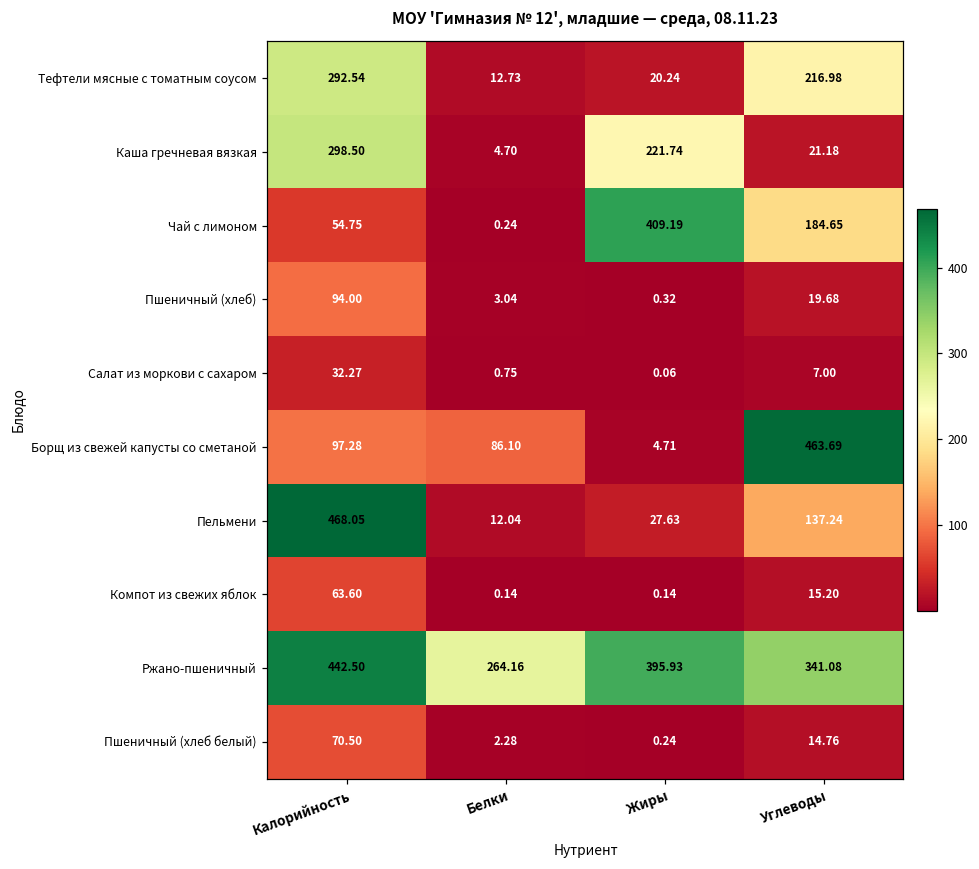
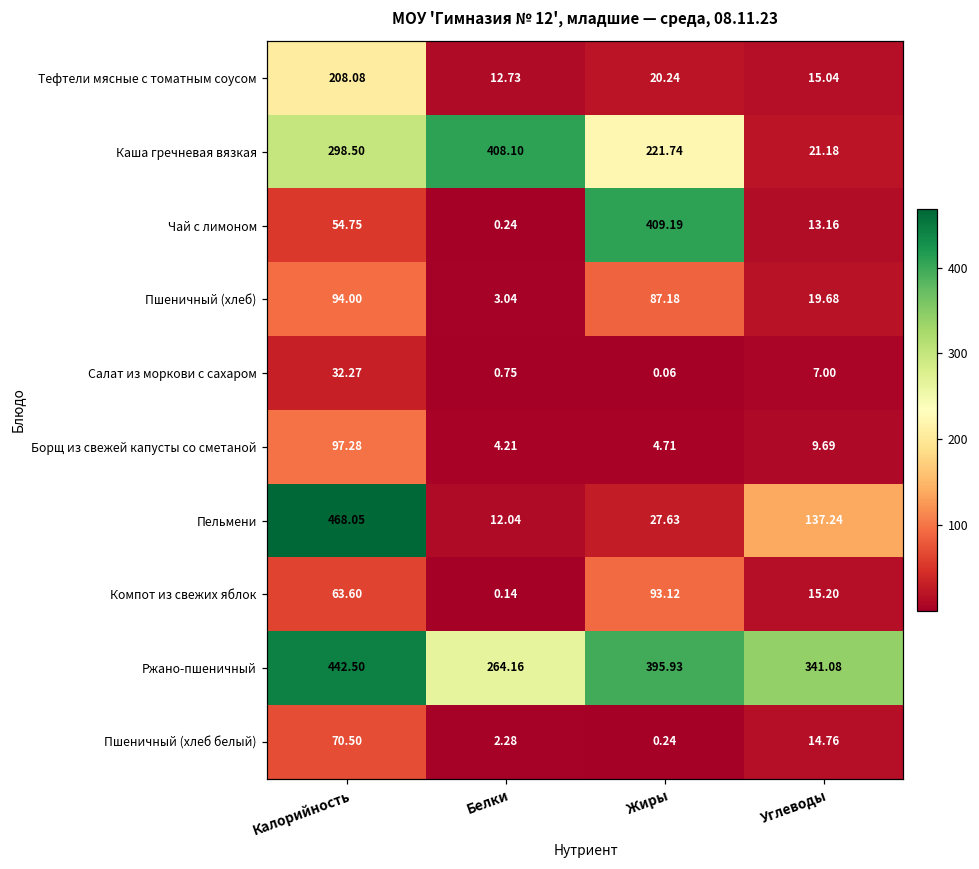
  {
    "Тефтели мясные с томатным соусом": {
-     "Калорийность": 292.54,
+     "Калорийность": 208.08,
      "Белки": 12.73,
      "Жиры": 20.24,
-     "Углеводы": 216.98
+     "Углеводы": 15.04
    },
    "Каша гречневая вязкая": {
      "Калорийность": 298.50,
-     "Белки": 4.70,
+     "Белки": 408.10,
      "Жиры": 221.74,
      "Углеводы": 21.18
    },
    "Чай с лимоном": {
      "Калорийность": 54.75,
      "Белки": 0.24,
      "Жиры": 409.19,
-     "Углеводы": 184.65
+     "Углеводы": 13.16
    },
    "Пшеничный (хлеб)": {
      "Калорийность": 94.00,
      "Белки": 3.04,
-     "Жиры": 0.32,
+     "Жиры": 87.18,
      "Углеводы": 19.68
    },
    "Салат из моркови с сахаром": {
      "Калорийность": 32.27,
      "Белки": 0.75,
      "Жиры": 0.06,
      "Углеводы": 7.00
    },
    "Борщ из свежей капусты со сметаной": {
      "Калорийность": 97.28,
-     "Белки": 86.10,
+     "Белки": 4.21,
      "Жиры": 4.71,
-     "Углеводы": 463.69
+     "Углеводы": 9.69
    },
    "Пельмени": {
      "Калорийность": 468.05,
      "Белки": 12.04,
      "Жиры": 27.63,
      "Углеводы": 137.24
    },
    "Компот из свежих яблок": {
      "Калорийность": 63.60,
      "Белки": 0.14,
-     "Жиры": 0.14,
+     "Жиры": 93.12,
      "Углеводы": 15.20
    },
    "Ржано-пшеничный": {
      "Калорийность": 442.50,
      "Белки": 264.16,
      "Жиры": 395.93,
      "Углеводы": 341.08
    },
    "Пшеничный (хлеб белый)": {
      "Калорийность": 70.50,
      "Белки": 2.28,
      "Жиры": 0.24,
      "Углеводы": 14.76
    }
  }
